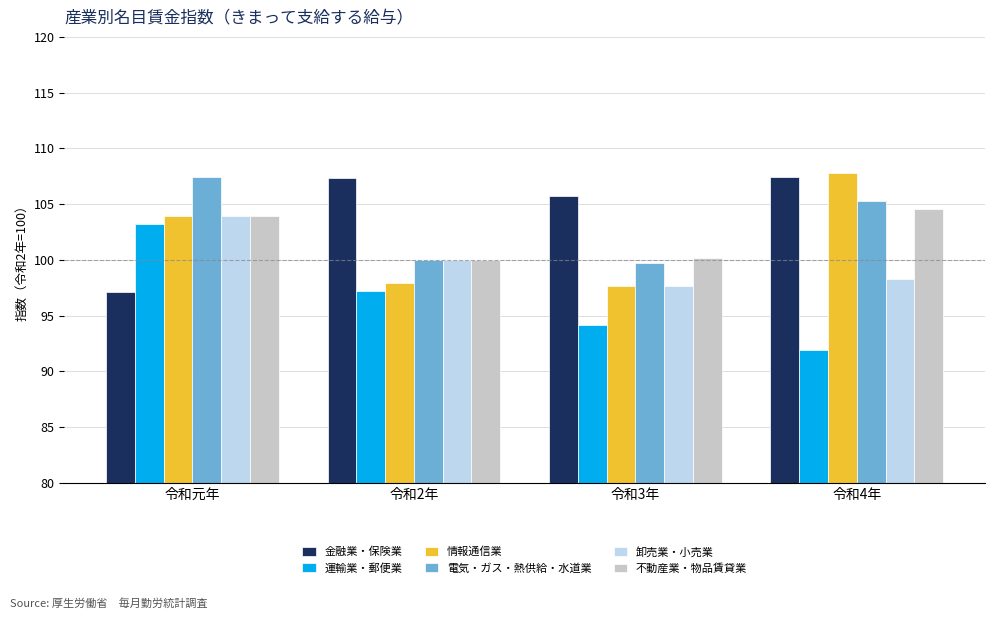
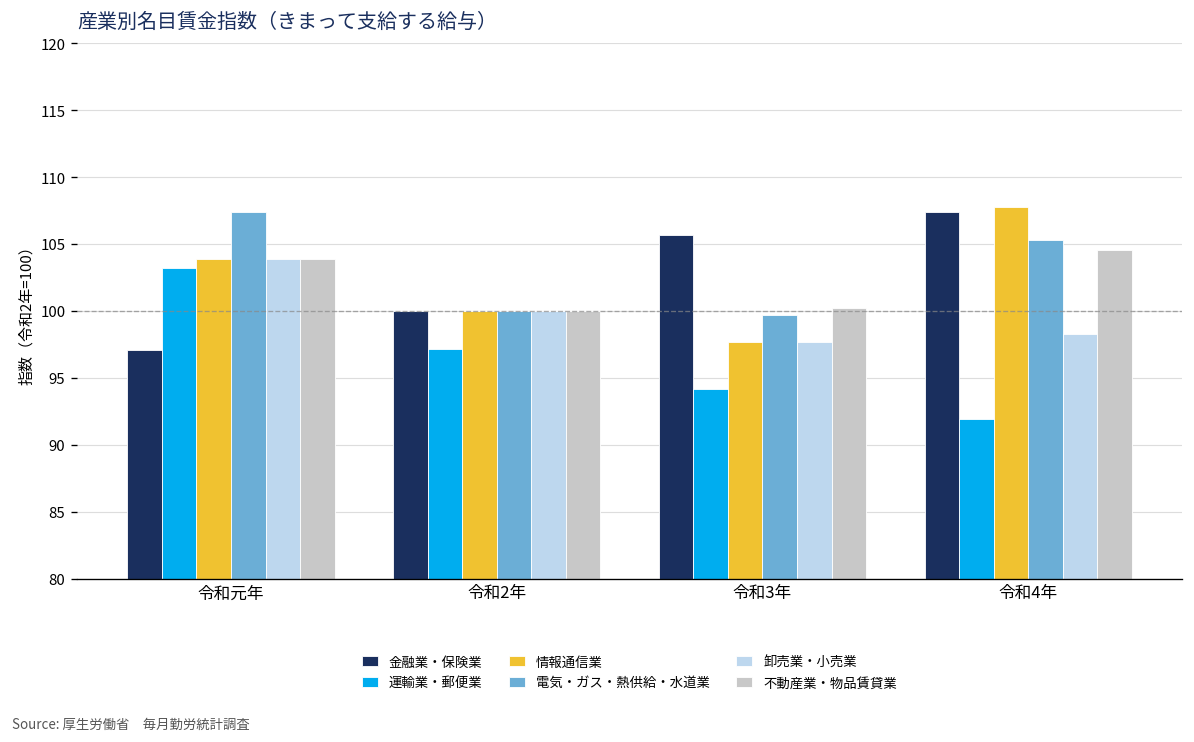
  {
    "金融業・保険業": {
      "令和元年": 97.1,
-     "令和2年": 107.3,
+     "令和2年": 100.0,
      "令和3年": 105.7,
      "令和4年": 107.4
    },
    "運輸業・郵便業": {
      "令和元年": 103.2,
      "令和2年": 97.2,
      "令和3年": 94.2,
      "令和4年": 91.9
    },
    "情報通信業": {
      "令和元年": 103.9,
-     "令和2年": 97.9,
+     "令和2年": 100.0,
      "令和3年": 97.7,
      "令和4年": 107.8
    },
    "電気・ガス・熱供給・水道業": {
      "令和元年": 107.4,
      "令和2年": 100.0,
      "令和3年": 99.7,
      "令和4年": 105.3
    }
  }
